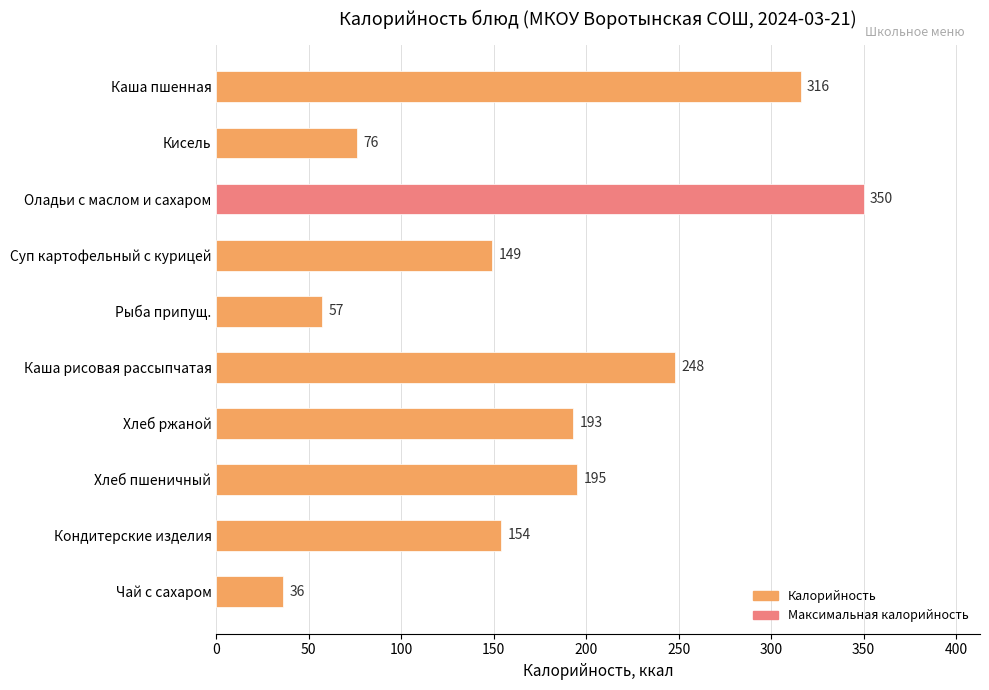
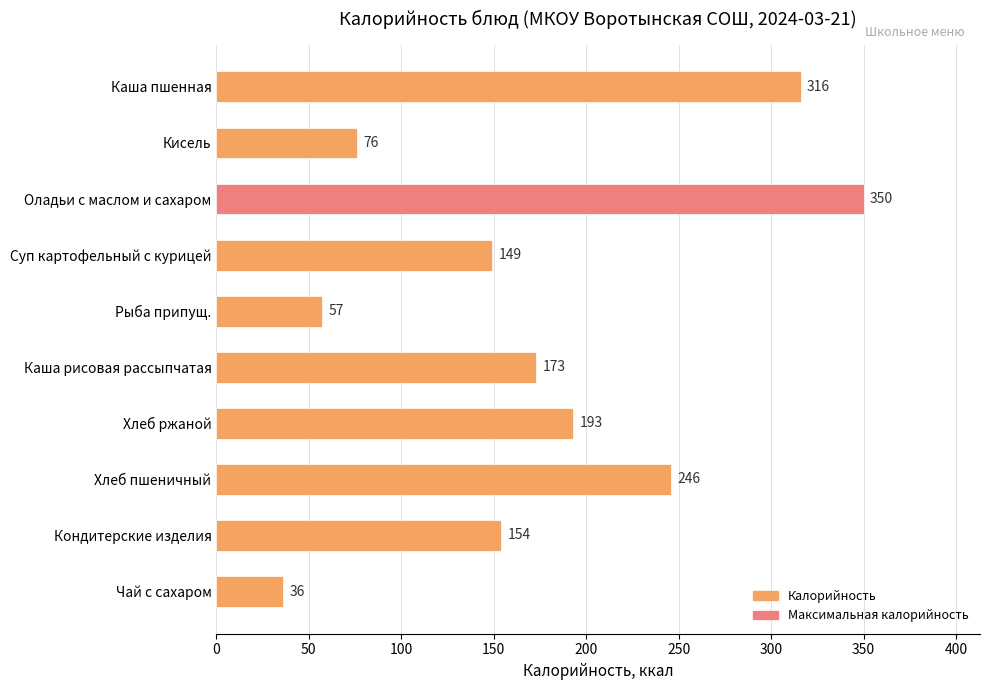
  {
    "Каша пшенная": 316,
    "Кисель": 76,
    "Оладьи с маслом и сахаром": 350,
    "Суп картофельный с курицей": 149,
    "Рыба припущ.": 57,
-   "Каша рисовая рассыпчатая": 248,
+   "Каша рисовая рассыпчатая": 173,
    "Хлеб ржаной": 193,
-   "Хлеб пшеничный": 195,
+   "Хлеб пшеничный": 246,
    "Кондитерские изделия": 154,
    "Чай с сахаром": 36
  }
